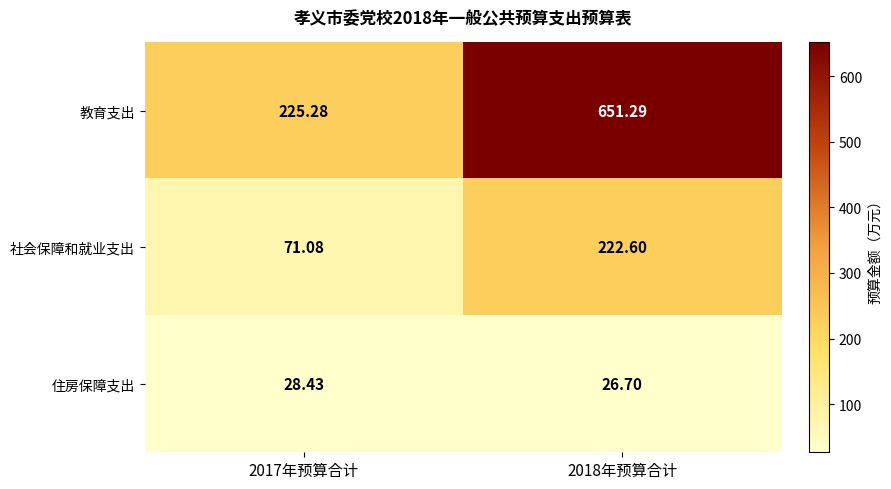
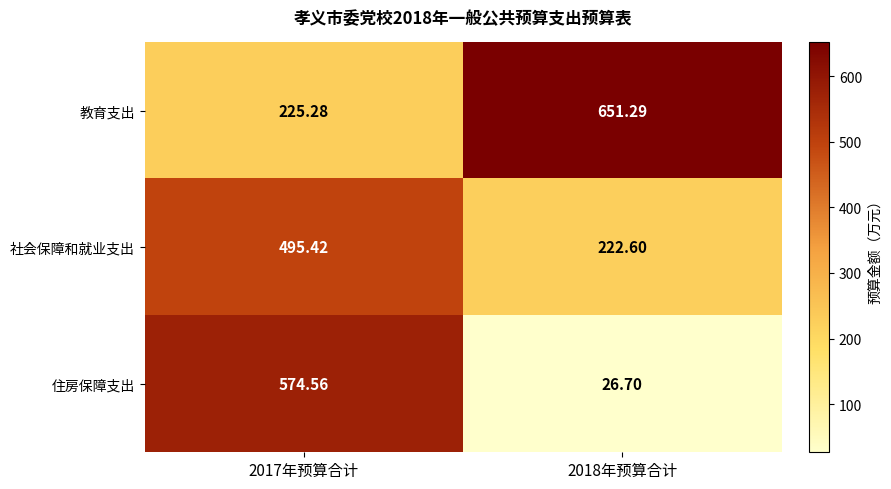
  {
    "教育支出": {
      "2017年预算合计": 225.28,
      "2018年预算合计": 651.29
    },
    "社会保障和就业支出": {
-     "2017年预算合计": 71.08,
+     "2017年预算合计": 495.42,
      "2018年预算合计": 222.60
    },
    "住房保障支出": {
-     "2017年预算合计": 28.43,
+     "2017年预算合计": 574.56,
      "2018年预算合计": 26.70
    }
  }
